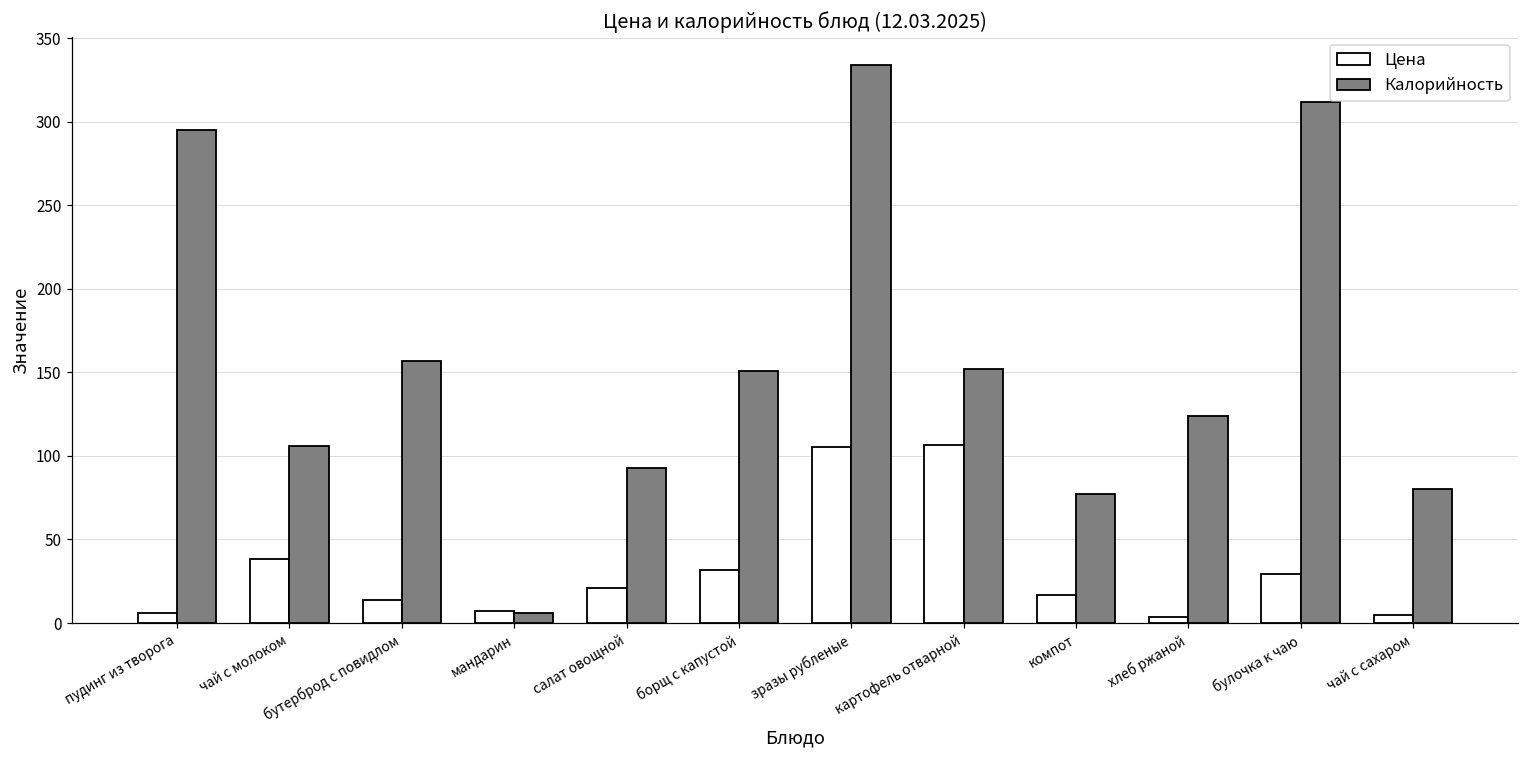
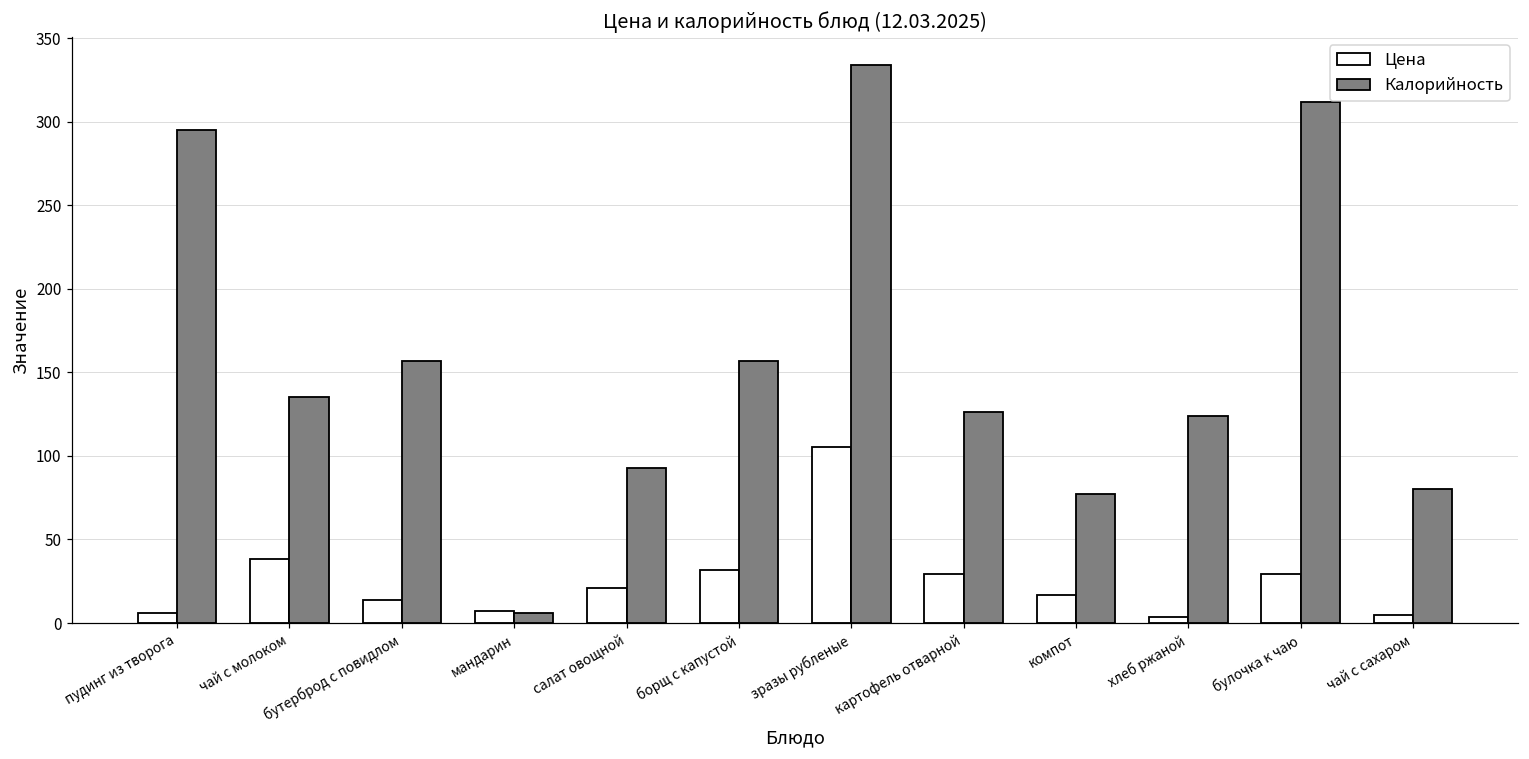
  {
    "Цена": {
      "пудинг из творога": 6,
      "чай с молоком": 38,
      "бутерброд с повидлом": 14,
      "мандарин": 7,
      "салат овощной": 21,
      "борщ с капустой": 32,
      "зразы рубленые": 106,
-     "картофель отварной": 106,
+     "картофель отварной": 29,
      "компот": 17,
      "хлеб ржаной": 4,
      "булочка к чаю": 29,
      "чай с сахаром": 5
    },
    "Калорийность": {
      "пудинг из творога": 295,
-     "чай с молоком": 106,
+     "чай с молоком": 135,
      "бутерброд с повидлом": 157,
      "мандарин": 6,
      "салат овощной": 93,
-     "борщ с капустой": 151,
+     "борщ с капустой": 157,
      "зразы рубленые": 334,
-     "картофель отварной": 152,
+     "картофель отварной": 126,
      "компот": 77,
      "хлеб ржаной": 124,
      "булочка к чаю": 312,
      "чай с сахаром": 80
    }
  }
